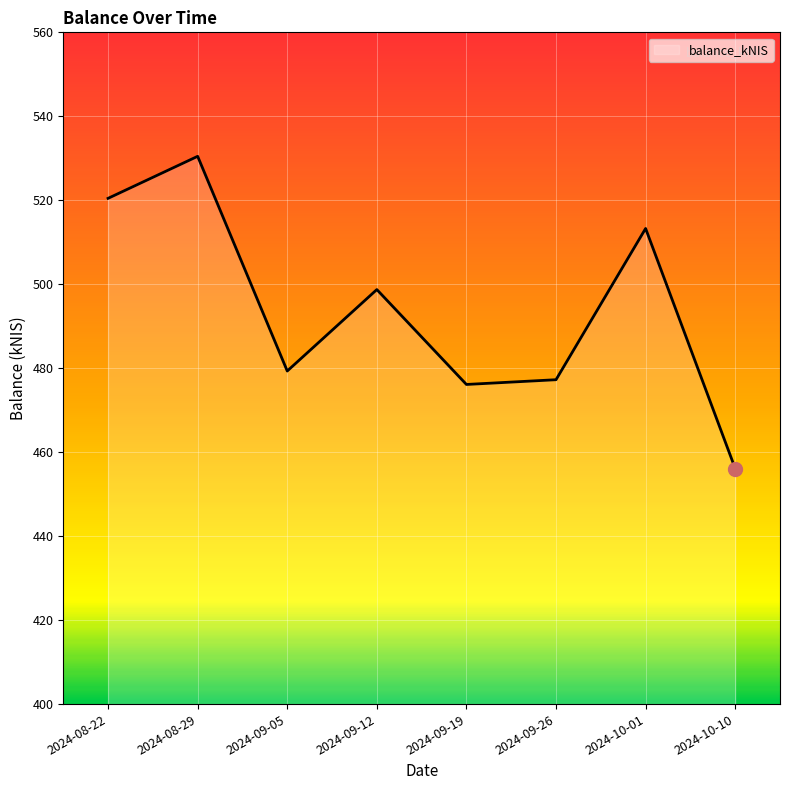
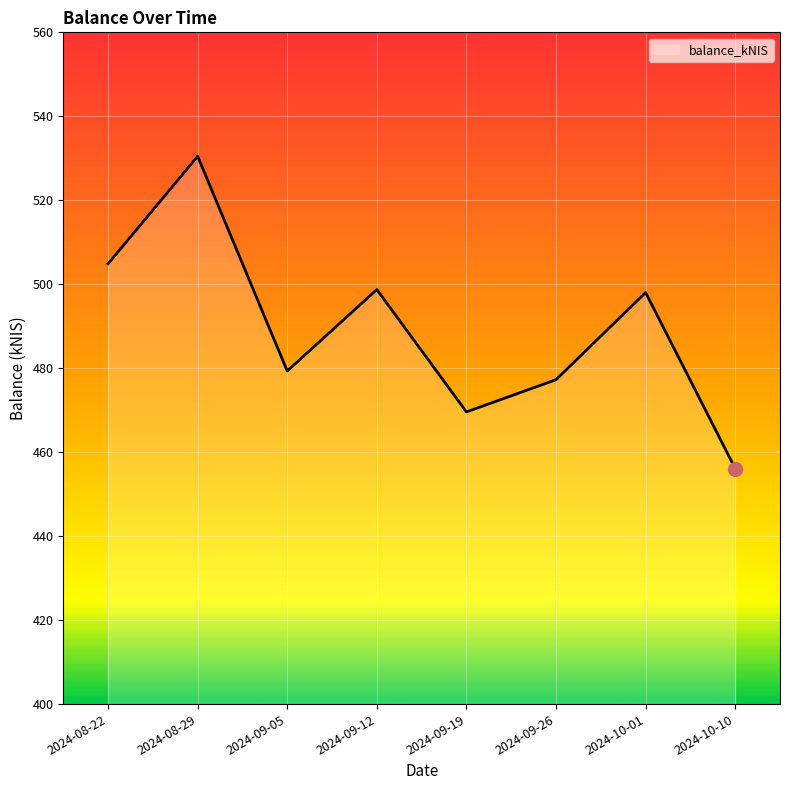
  {
    "balance_kNIS": {
-     "2024-08-22": 520,
+     "2024-08-22": 505,
      "2024-08-29": 530,
      "2024-09-05": 479,
      "2024-09-12": 499,
-     "2024-09-19": 476,
+     "2024-09-19": 470,
      "2024-09-26": 477,
-     "2024-10-01": 513
+     "2024-10-01": 498
    }
  }
